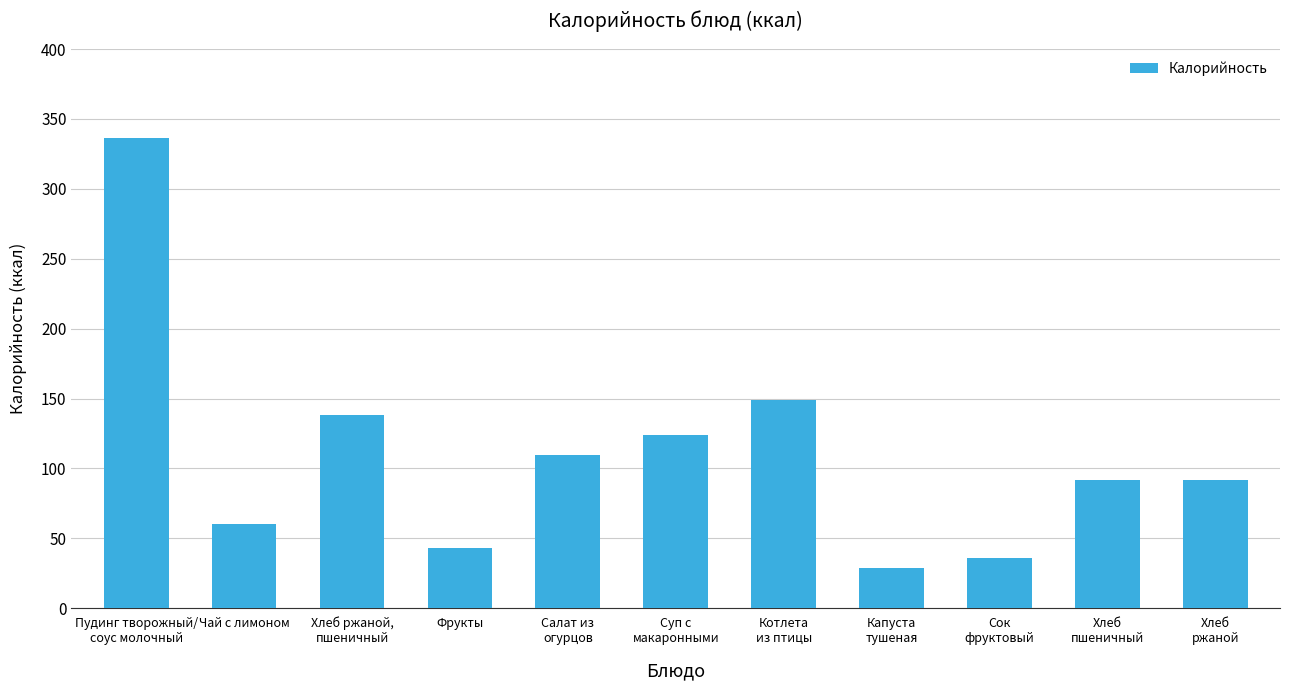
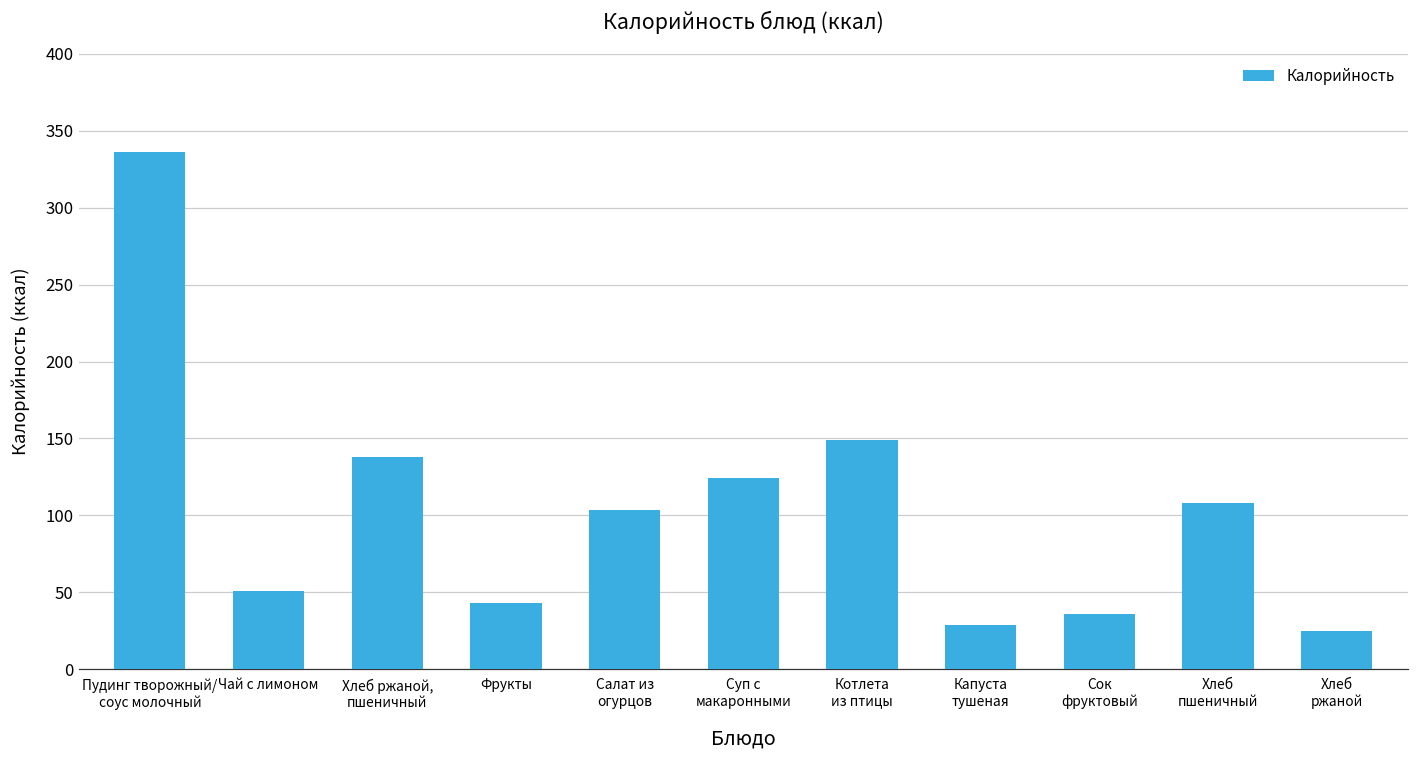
  {
    "Пудинг творожный/ соус молочный": 336,
-   "Чай с лимоном": 60,
+   "Чай с лимоном": 51,
    "Хлеб ржаной, пшеничный": 138,
    "Фрукты": 43,
-   "Салат из огурцов": 110,
+   "Салат из огурцов": 104,
    "Суп с макаронными": 124,
    "Котлета из птицы": 149,
    "Капуста тушеная": 29,
    "Сок фруктовый": 36,
-   "Хлеб пшеничный": 92,
-   "Хлеб ржаной": 92
+   "Хлеб пшеничный": 108,
+   "Хлеб ржаной": 25
  }
